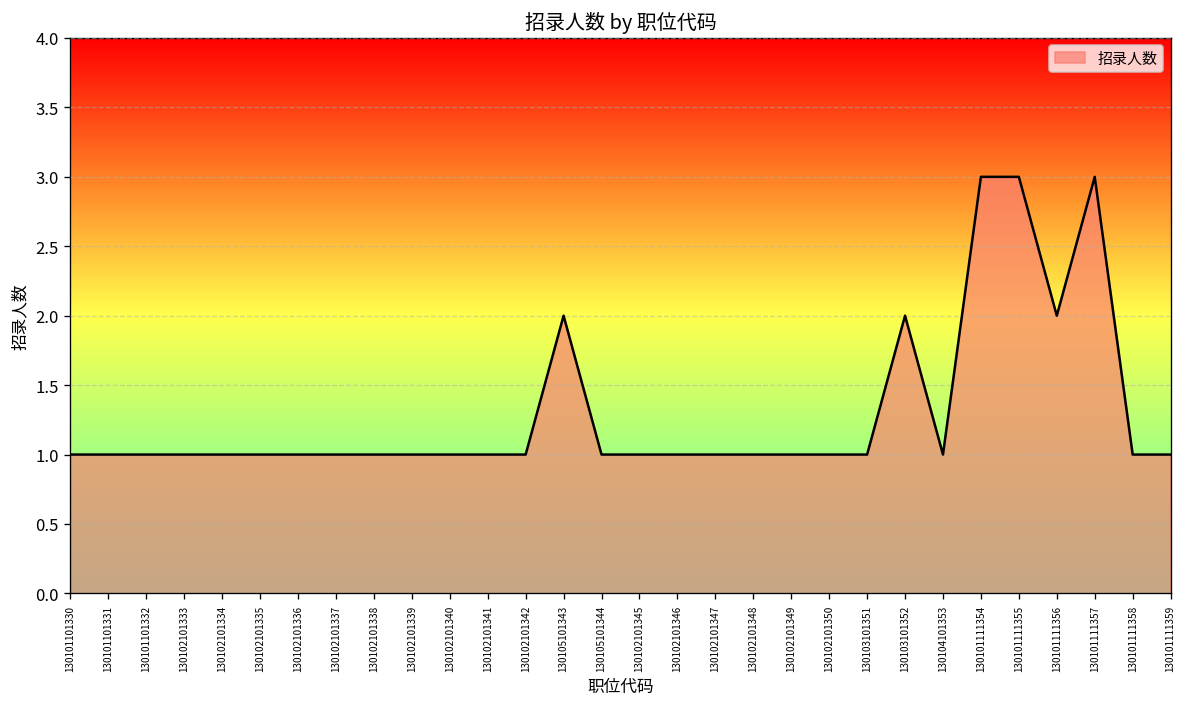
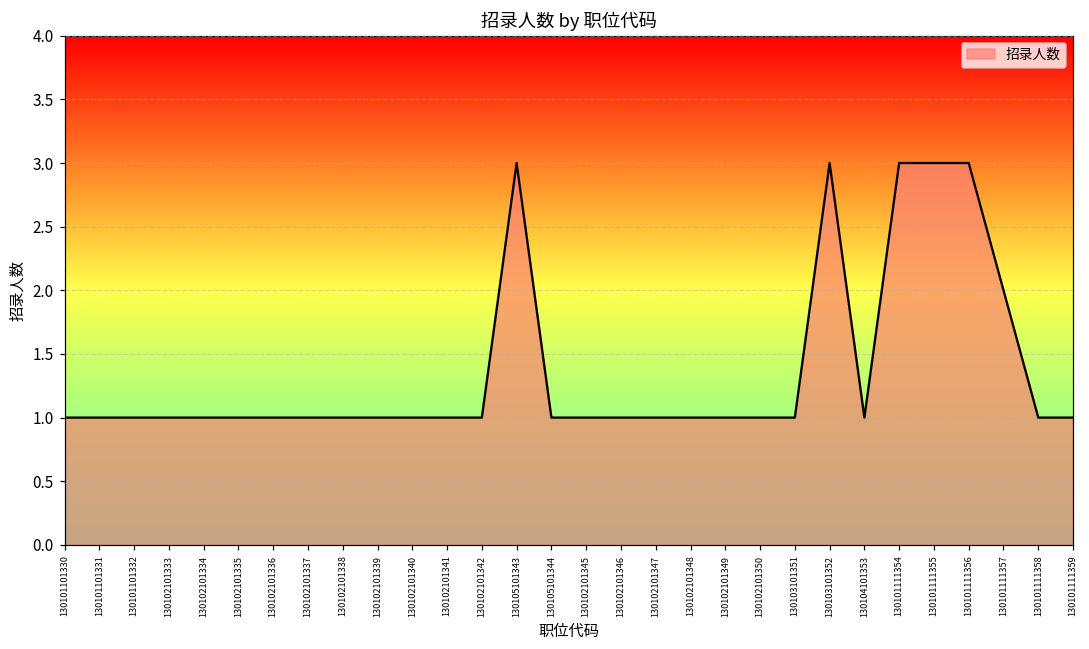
  {
    "130101101330": 1,
    "130101101331": 1,
    "130101101332": 1,
    "130102101333": 1,
    "130102101334": 1,
    "130102101335": 1,
    "130102101336": 1,
    "130102101337": 1,
    "130102101338": 1,
    "130102101339": 1,
    "130102101340": 1,
    "130102101341": 1,
    "130102101342": 1,
-   "130105101343": 2,
+   "130105101343": 3,
    "130105101344": 1,
    "130102101345": 1,
    "130102101346": 1,
    "130102101347": 1,
    "130102101348": 1,
    "130102101349": 1,
    "130102101350": 1,
    "130103101351": 1,
-   "130103101352": 2,
+   "130103101352": 3,
    "130104101353": 1,
    "130101111354": 3,
    "130101111355": 3,
-   "130101111356": 2,
-   "130101111357": 3,
+   "130101111356": 3,
+   "130101111357": 2,
    "130101111358": 1,
    "130101111359": 1
  }
